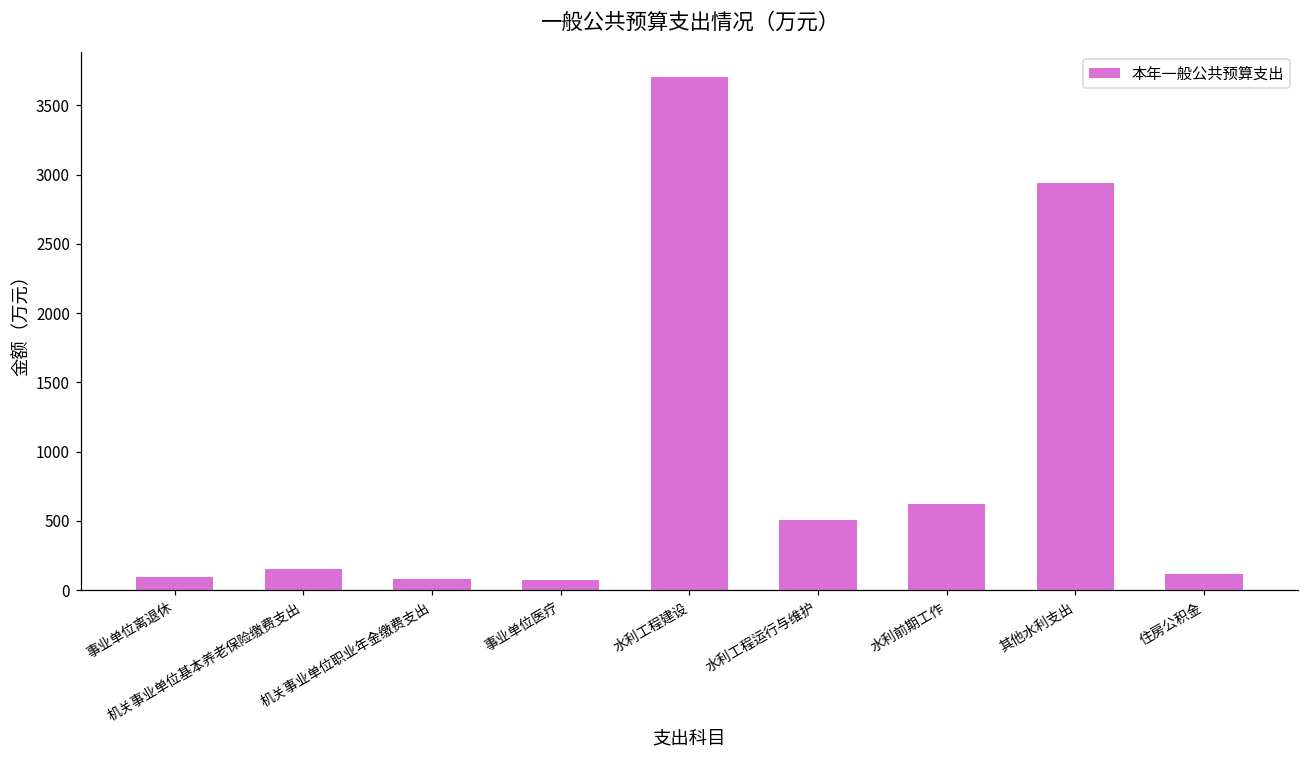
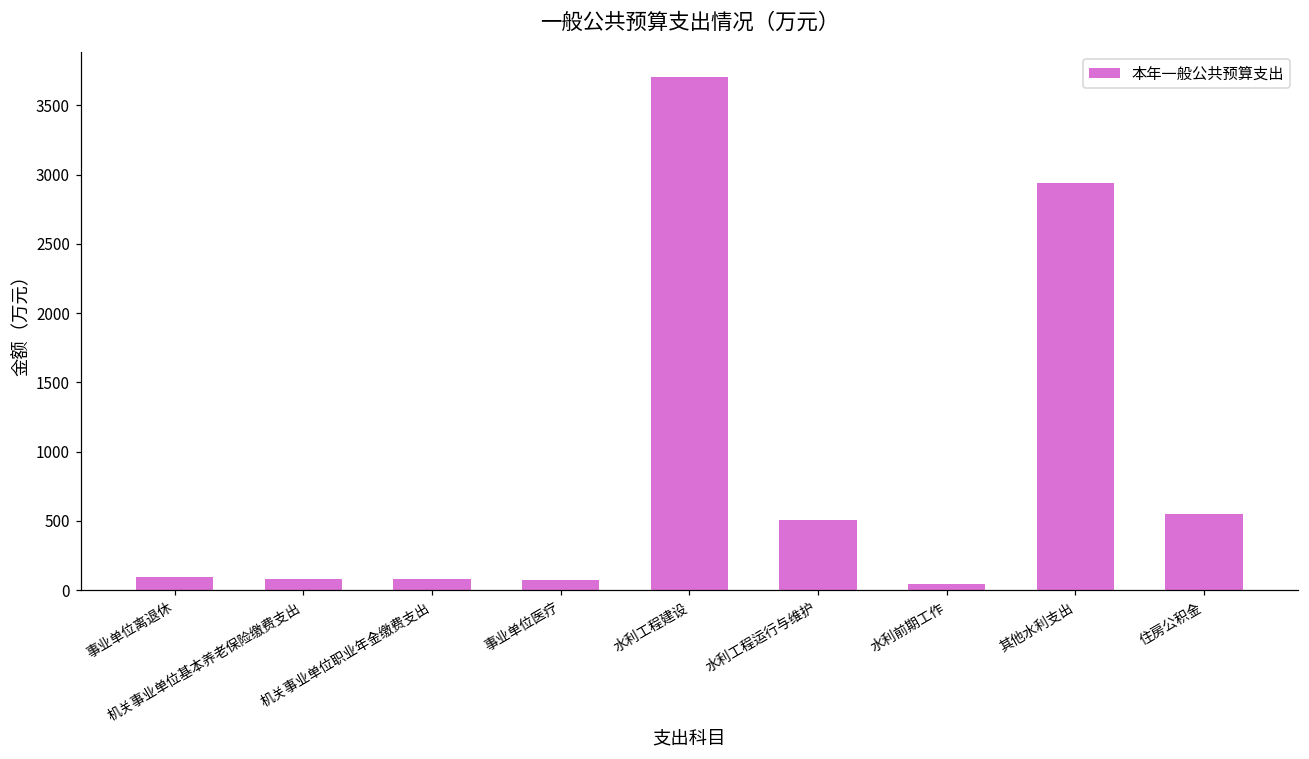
  {
    "事业单位离退休": 90,
-   "机关事业单位基本养老保险缴费支出": 150,
+   "机关事业单位基本养老保险缴费支出": 80,
    "机关事业单位职业年金缴费支出": 80,
    "事业单位医疗": 70,
    "水利工程建设": 3700,
    "水利工程运行与维护": 500,
-   "水利前期工作": 620,
+   "水利前期工作": 40,
    "其他水利支出": 2940,
-   "住房公积金": 120
+   "住房公积金": 550
  }
